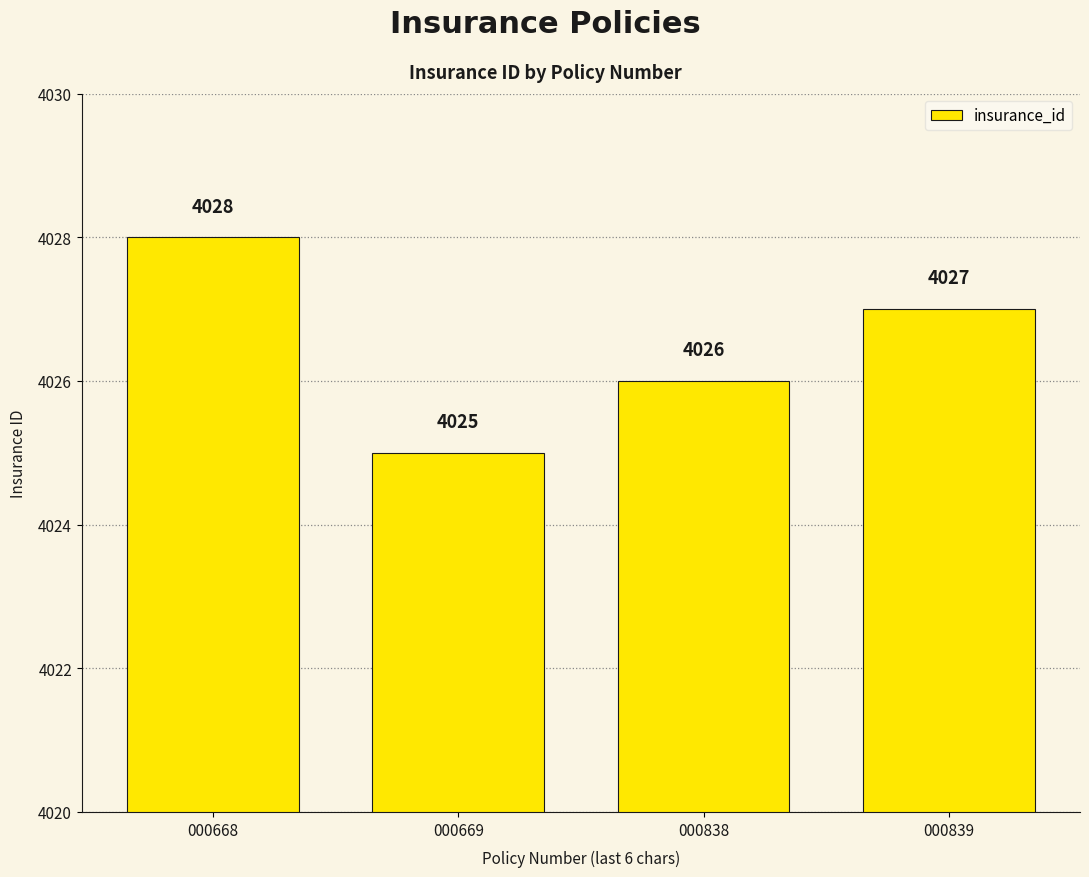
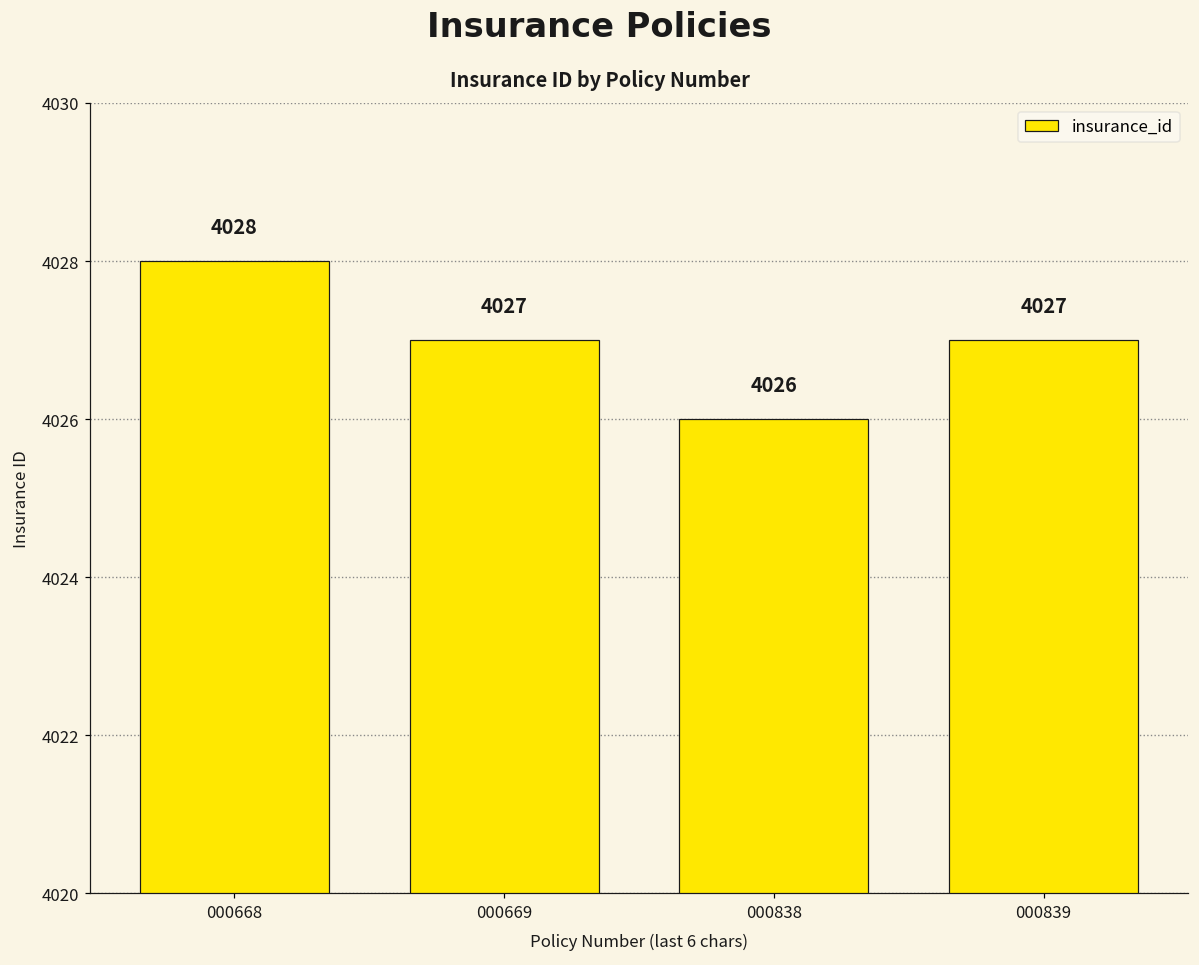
  {
    "000668": 4028,
-   "000669": 4025,
+   "000669": 4027,
    "000838": 4026,
    "000839": 4027
  }
